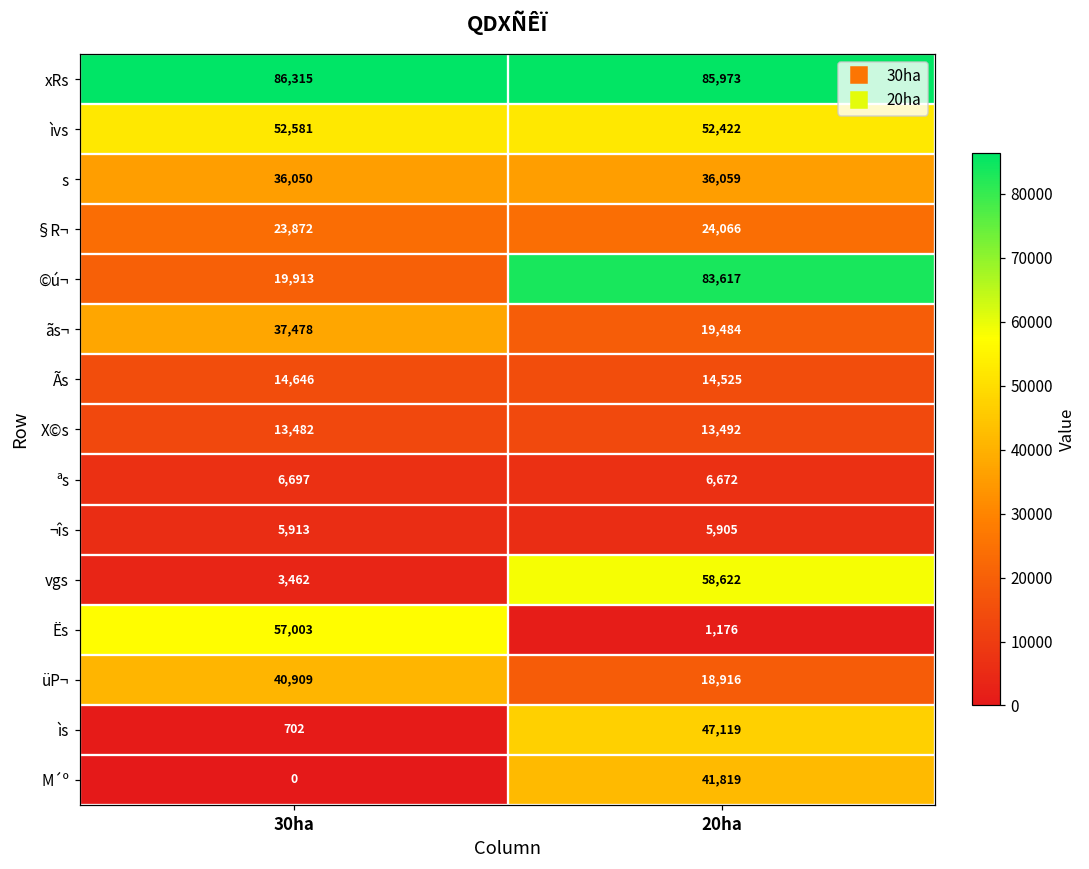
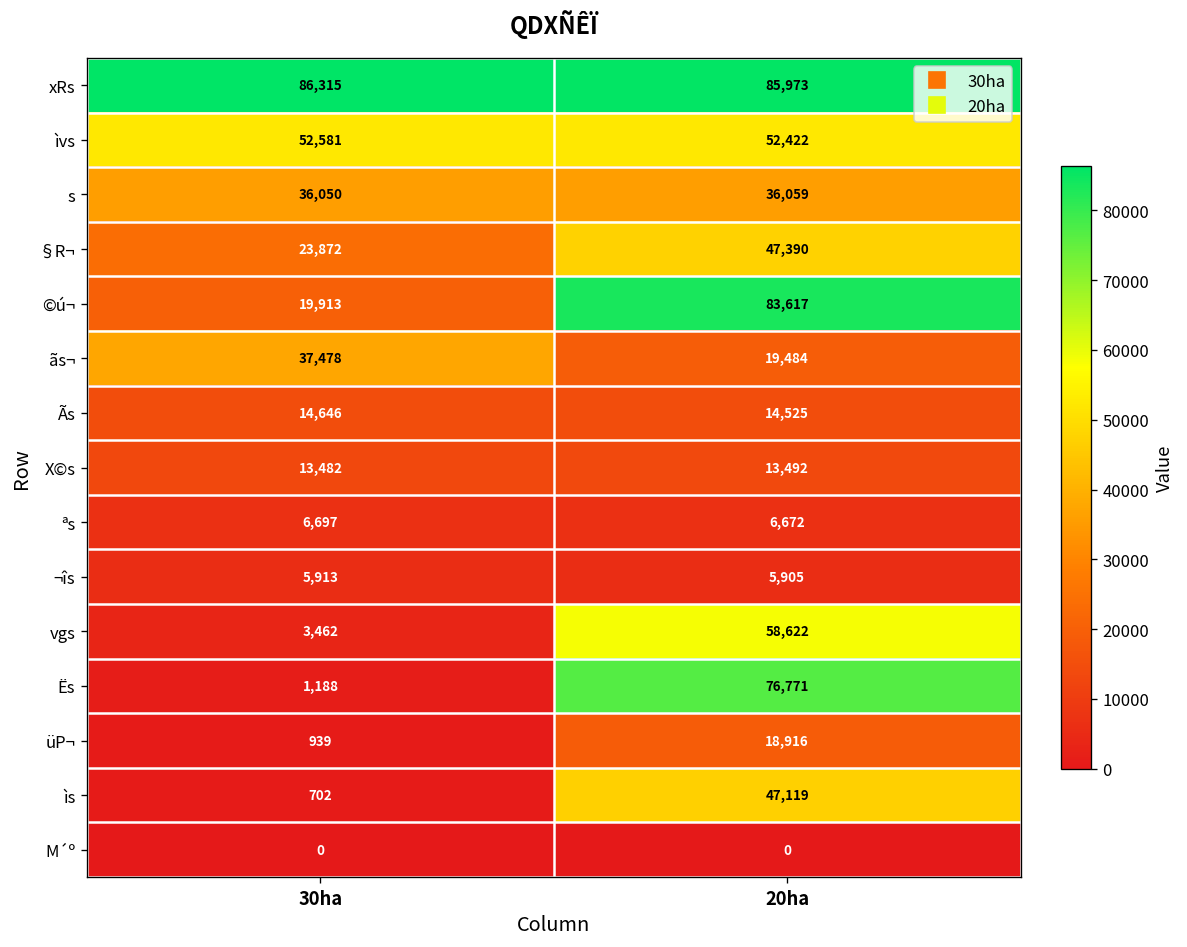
  {
    "xRs": {
      "30ha": "86,315",
      "20ha": "85,973"
    },
    "ìvs": {
      "30ha": "52,581",
      "20ha": "52,422"
    },
    "s": {
      "30ha": "36,050",
      "20ha": "36,059"
    },
    "§R¬": {
      "30ha": "23,872",
-     "20ha": "24,066"
+     "20ha": "47,390"
    },
    "©ú¬": {
      "30ha": "19,913",
      "20ha": "83,617"
    },
    "ãs¬": {
      "30ha": "37,478",
      "20ha": "19,484"
    },
    "Ãs": {
      "30ha": "14,646",
      "20ha": "14,525"
    },
    "X©s": {
      "30ha": "13,482",
      "20ha": "13,492"
    },
    "ªs": {
      "30ha": "6,697",
      "20ha": "6,672"
    },
    "¬îs": {
      "30ha": "5,913",
      "20ha": "5,905"
    },
    "vgs": {
      "30ha": "3,462",
      "20ha": "58,622"
    },
    "Ës": {
-     "30ha": "57,003",
-     "20ha": "1,176"
+     "30ha": "1,188",
+     "20ha": "76,771"
    },
    "üP¬": {
-     "30ha": "40,909",
+     "30ha": "939",
      "20ha": "18,916"
    },
    "ìs": {
      "30ha": "702",
      "20ha": "47,119"
    },
    "M´º": {
      "30ha": "0",
-     "20ha": "41,819"
+     "20ha": "0"
    }
  }
